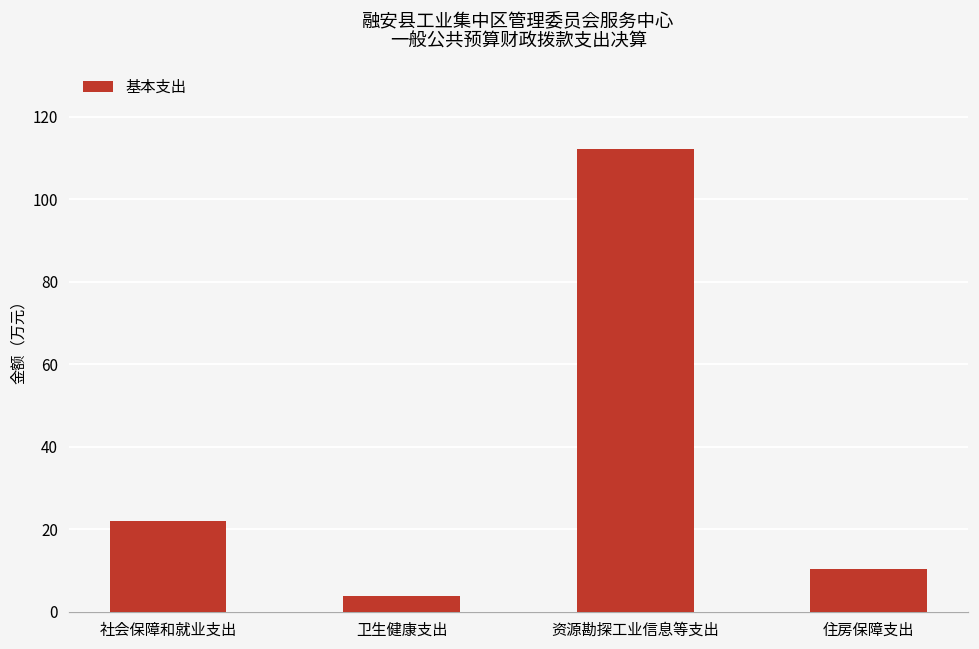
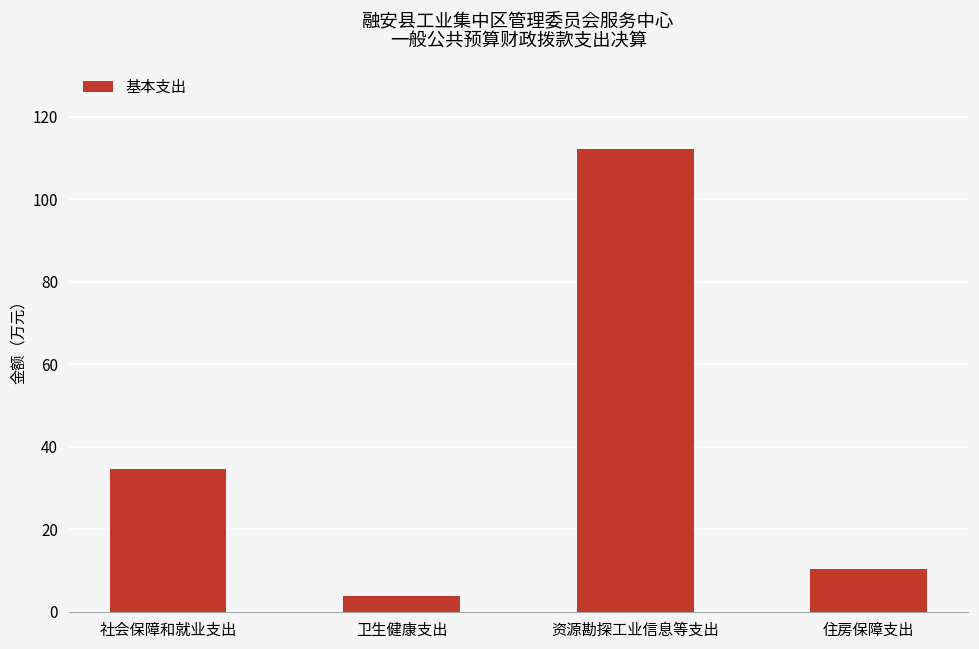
  {
-   "社会保障和就业支出": 22,
+   "社会保障和就业支出": 35,
    "卫生健康支出": 4,
    "资源勘探工业信息等支出": 112,
    "住房保障支出": 10
  }
